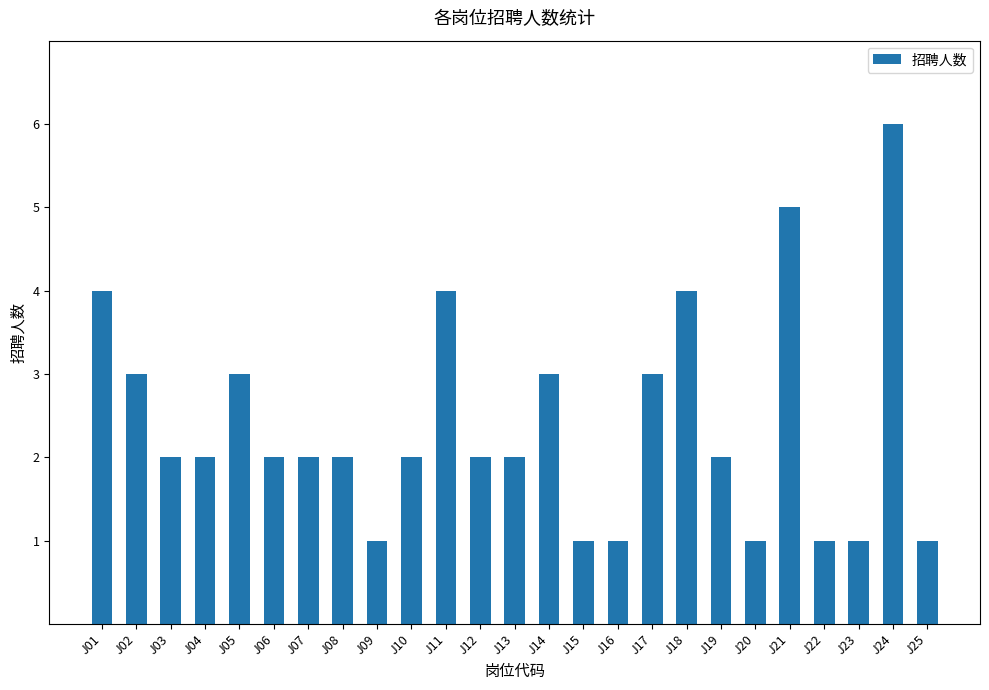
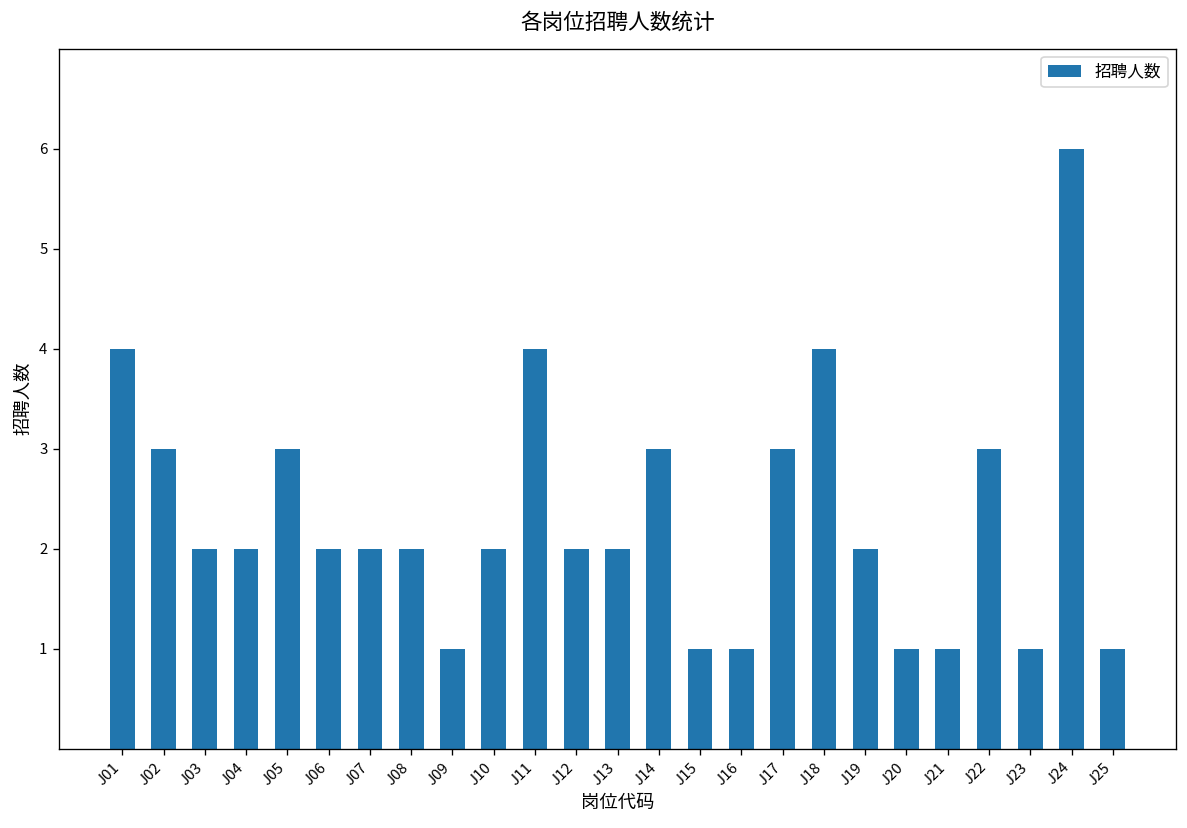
  {
    "J01": 4,
    "J02": 3,
    "J03": 2,
    "J04": 2,
    "J05": 3,
    "J06": 2,
    "J07": 2,
    "J08": 2,
    "J09": 1,
    "J10": 2,
    "J11": 4,
    "J12": 2,
    "J13": 2,
    "J14": 3,
    "J15": 1,
    "J16": 1,
    "J17": 3,
    "J18": 4,
    "J19": 2,
    "J20": 1,
-   "J21": 5,
-   "J22": 1,
+   "J21": 1,
+   "J22": 3,
    "J23": 1,
    "J24": 6,
    "J25": 1
  }
